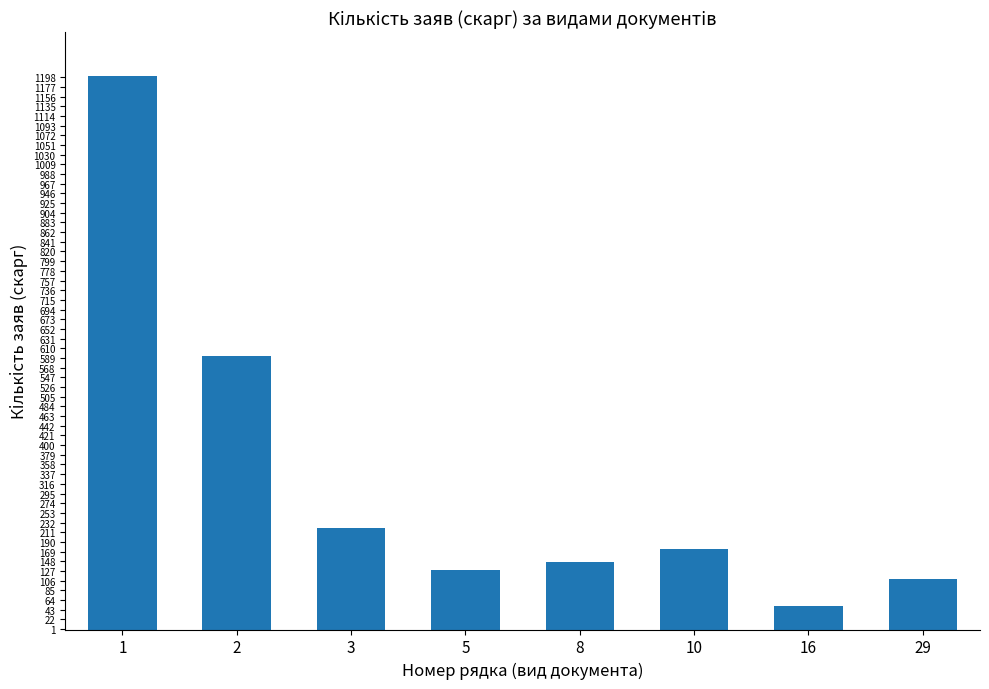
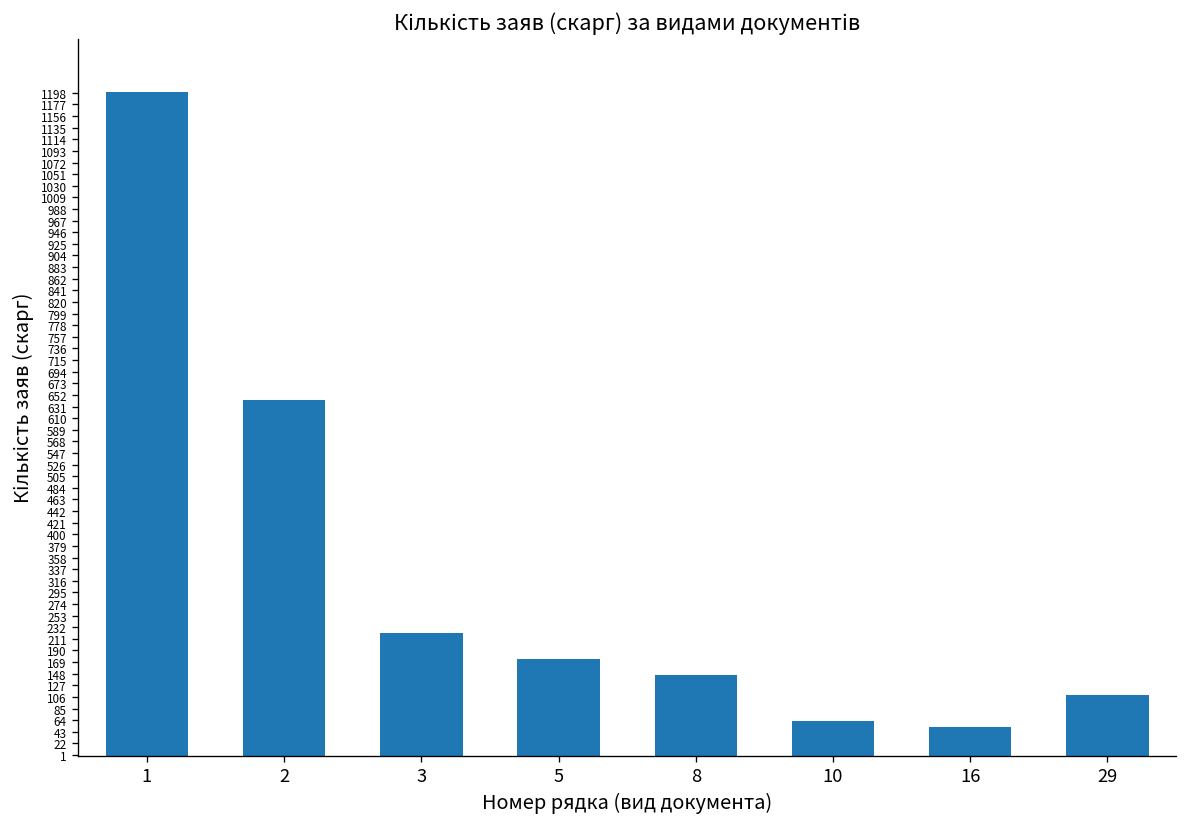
  {
    "1": 1200,
-   "2": 590,
+   "2": 640,
    "3": 220,
-   "5": 130,
+   "5": 180,
    "8": 150,
-   "10": 180,
+   "10": 60,
    "16": 50,
    "29": 110
  }
